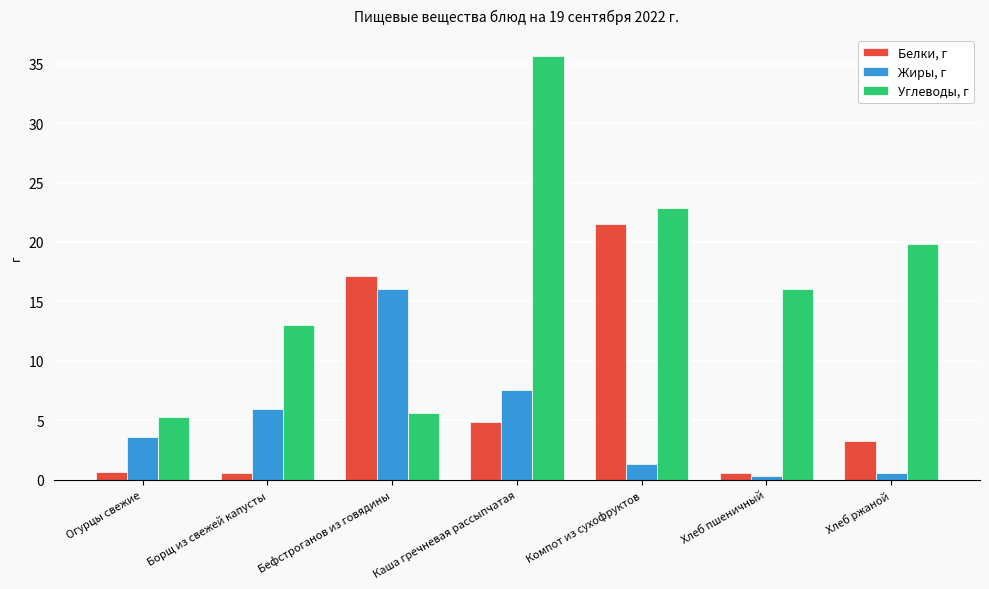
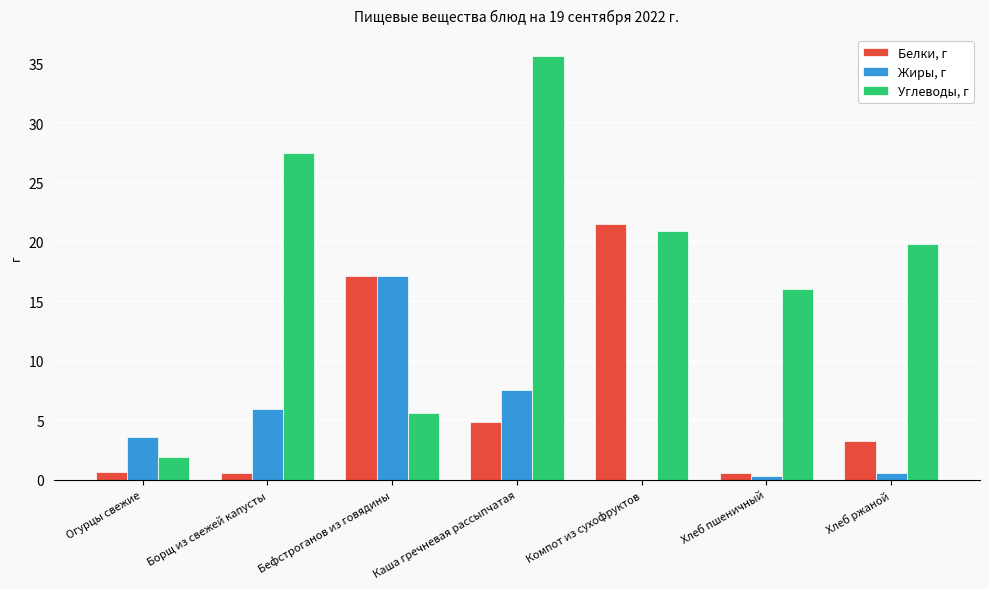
  {
    "Белки, г": {
      "Огурцы свежие": 0.7,
      "Борщ из свежей капусты": 0.6,
      "Бефстроганов из говядины": 17.2,
      "Каша гречневая рассыпчатая": 4.8,
      "Компот из сухофруктов": 21.5,
      "Хлеб пшеничный": 0.6,
      "Хлеб ржаной": 3.3
    },
    "Жиры, г": {
      "Огурцы свежие": 3.6,
      "Борщ из свежей капусты": 5.9,
-     "Бефстроганов из говядины": 16.1,
+     "Бефстроганов из говядины": 17.2,
      "Каша гречневая рассыпчатая": 7.6,
-     "Компот из сухофруктов": 1.4,
+     "Компот из сухофруктов": 0.0,
      "Хлеб пшеничный": 0.3,
      "Хлеб ржаной": 0.6
    },
    "Углеводы, г": {
-     "Огурцы свежие": 5.3,
-     "Борщ из свежей капусты": 13.1,
+     "Огурцы свежие": 1.9,
+     "Борщ из свежей капусты": 27.5,
      "Бефстроганов из говядины": 5.6,
      "Каша гречневая рассыпчатая": 35.6,
-     "Компот из сухофруктов": 22.9,
+     "Компот из сухофруктов": 20.9,
      "Хлеб пшеничный": 16.1,
      "Хлеб ржаной": 19.8
    }
  }
